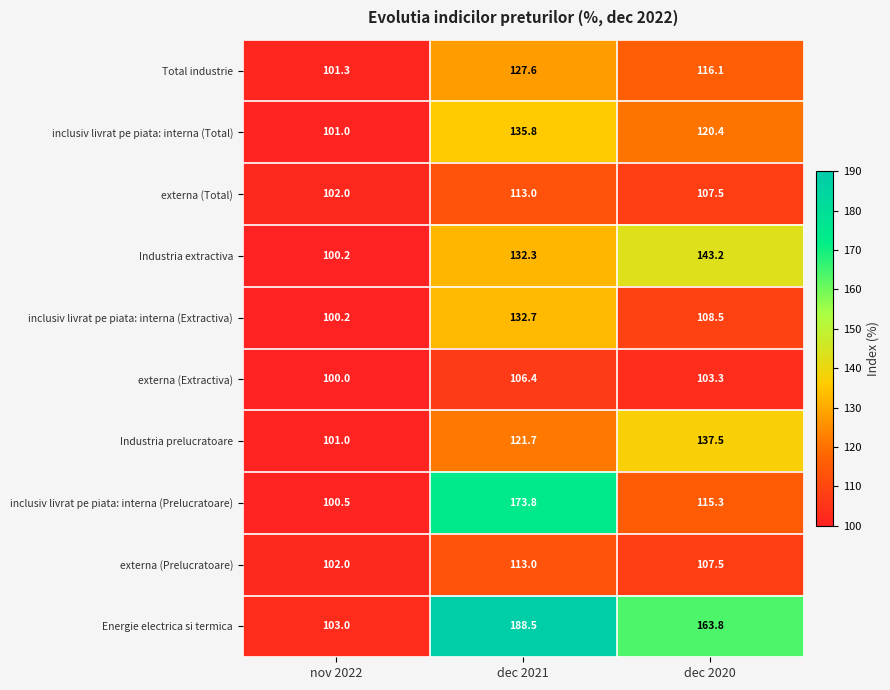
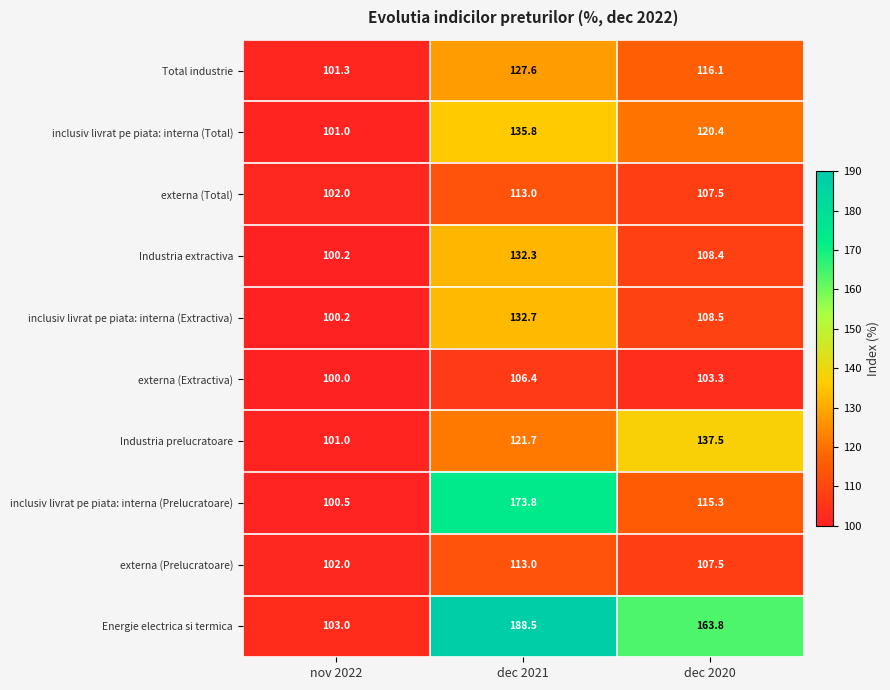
  {
    "Total industrie": {
      "nov 2022": 101.3,
      "dec 2021": 127.6,
      "dec 2020": 116.1
    },
    "inclusiv livrat pe piata: interna (Total)": {
      "nov 2022": 101.0,
      "dec 2021": 135.8,
      "dec 2020": 120.4
    },
    "externa (Total)": {
      "nov 2022": 102.0,
      "dec 2021": 113.0,
      "dec 2020": 107.5
    },
    "Industria extractiva": {
      "nov 2022": 100.2,
      "dec 2021": 132.3,
-     "dec 2020": 143.2
+     "dec 2020": 108.4
    },
    "inclusiv livrat pe piata: interna (Extractiva)": {
      "nov 2022": 100.2,
      "dec 2021": 132.7,
      "dec 2020": 108.5
    },
    "externa (Extractiva)": {
      "nov 2022": 100.0,
      "dec 2021": 106.4,
      "dec 2020": 103.3
    },
    "Industria prelucratoare": {
      "nov 2022": 101.0,
      "dec 2021": 121.7,
      "dec 2020": 137.5
    },
    "inclusiv livrat pe piata: interna (Prelucratoare)": {
      "nov 2022": 100.5,
      "dec 2021": 173.8,
      "dec 2020": 115.3
    },
    "externa (Prelucratoare)": {
      "nov 2022": 102.0,
      "dec 2021": 113.0,
      "dec 2020": 107.5
    },
    "Energie electrica si termica": {
      "nov 2022": 103.0,
      "dec 2021": 188.5,
      "dec 2020": 163.8
    }
  }
